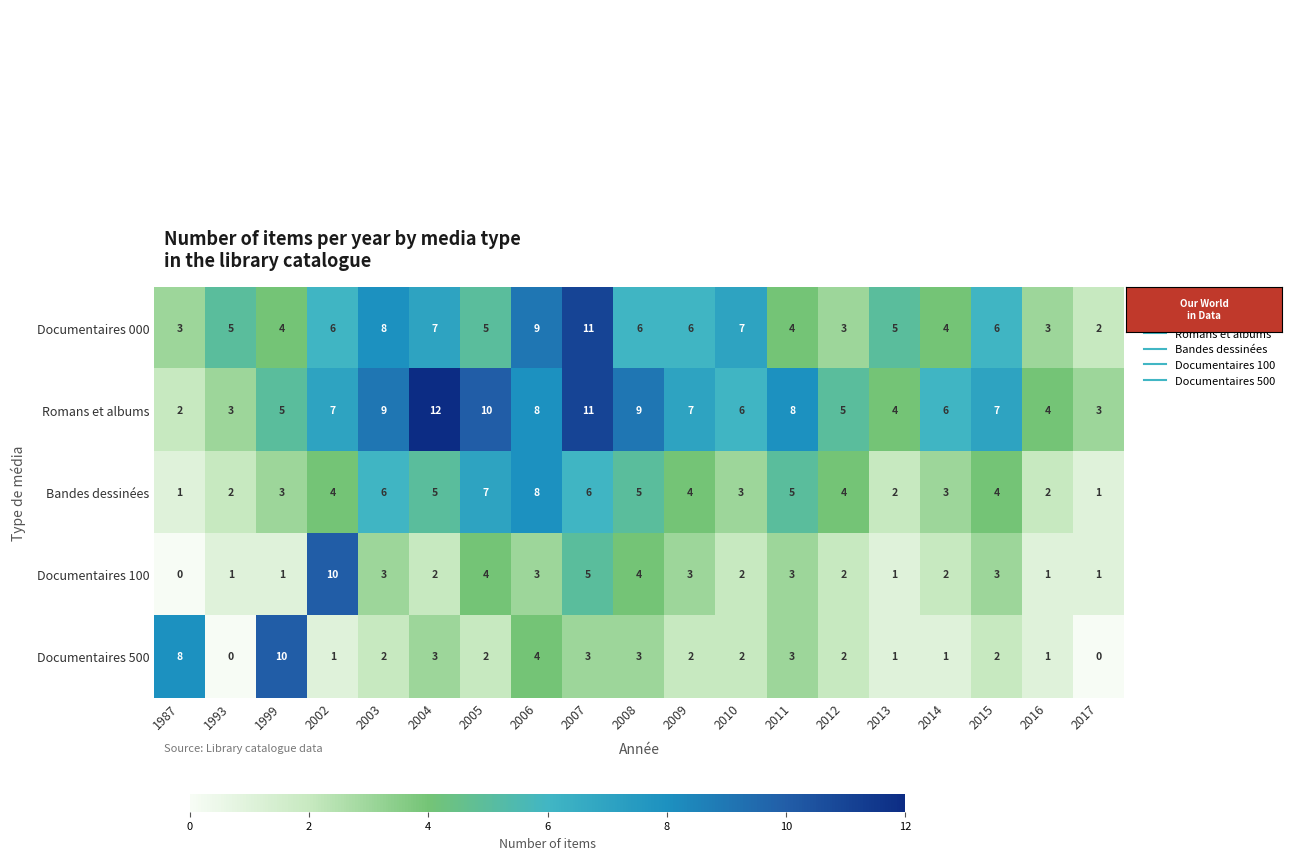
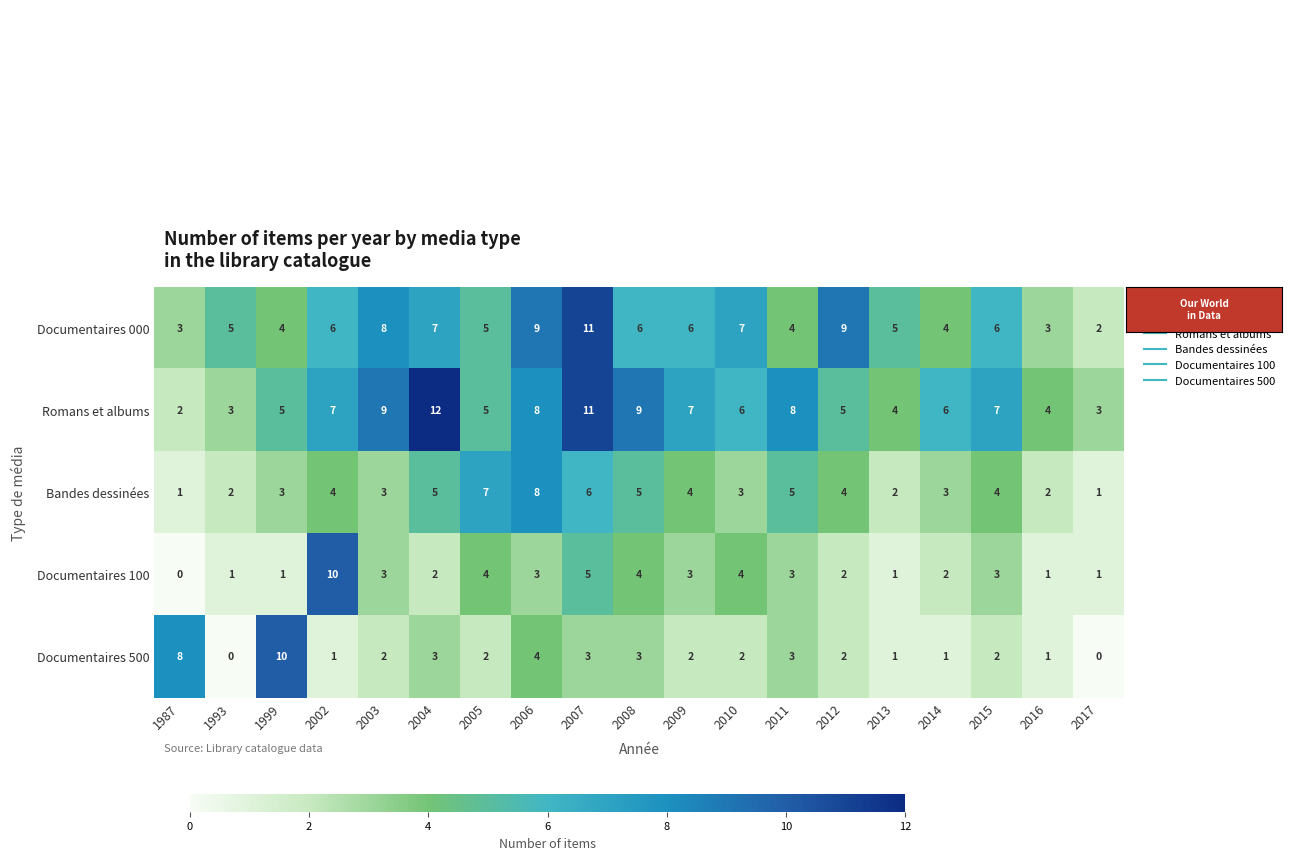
  {
    "Documentaires 000": {
      "1987": 3,
      "1993": 5,
      "1999": 4,
      "2002": 6,
      "2003": 8,
      "2004": 7,
      "2005": 5,
      "2006": 9,
      "2007": 11,
      "2008": 6,
      "2009": 6,
      "2010": 7,
      "2011": 4,
-     "2012": 3,
+     "2012": 9,
      "2013": 5,
      "2014": 4,
      "2015": 6,
      "2016": 3,
      "2017": 2
    },
    "Romans et albums": {
      "1987": 2,
      "1993": 3,
      "1999": 5,
      "2002": 7,
      "2003": 9,
      "2004": 12,
-     "2005": 10,
+     "2005": 5,
      "2006": 8,
      "2007": 11,
      "2008": 9,
      "2009": 7,
      "2010": 6,
      "2011": 8,
      "2012": 5,
      "2013": 4,
      "2014": 6,
      "2015": 7,
      "2016": 4,
      "2017": 3
    },
    "Bandes dessinées": {
      "1987": 1,
      "1993": 2,
      "1999": 3,
      "2002": 4,
-     "2003": 6,
+     "2003": 3,
      "2004": 5,
      "2005": 7,
      "2006": 8,
      "2007": 6,
      "2008": 5,
      "2009": 4,
      "2010": 3,
      "2011": 5,
      "2012": 4,
      "2013": 2,
      "2014": 3,
      "2015": 4,
      "2016": 2,
      "2017": 1
    },
    "Documentaires 100": {
      "1987": 0,
      "1993": 1,
      "1999": 1,
      "2002": 10,
      "2003": 3,
      "2004": 2,
      "2005": 4,
      "2006": 3,
      "2007": 5,
      "2008": 4,
      "2009": 3,
-     "2010": 2,
+     "2010": 4,
      "2011": 3,
      "2012": 2,
      "2013": 1,
      "2014": 2,
      "2015": 3,
      "2016": 1,
      "2017": 1
    },
    "Documentaires 500": {
      "1987": 8,
      "1993": 0,
      "1999": 10,
      "2002": 1,
      "2003": 2,
      "2004": 3,
      "2005": 2,
      "2006": 4,
      "2007": 3,
      "2008": 3,
      "2009": 2,
      "2010": 2,
      "2011": 3,
      "2012": 2,
      "2013": 1,
      "2014": 1,
      "2015": 2,
      "2016": 1,
      "2017": 0
    }
  }
